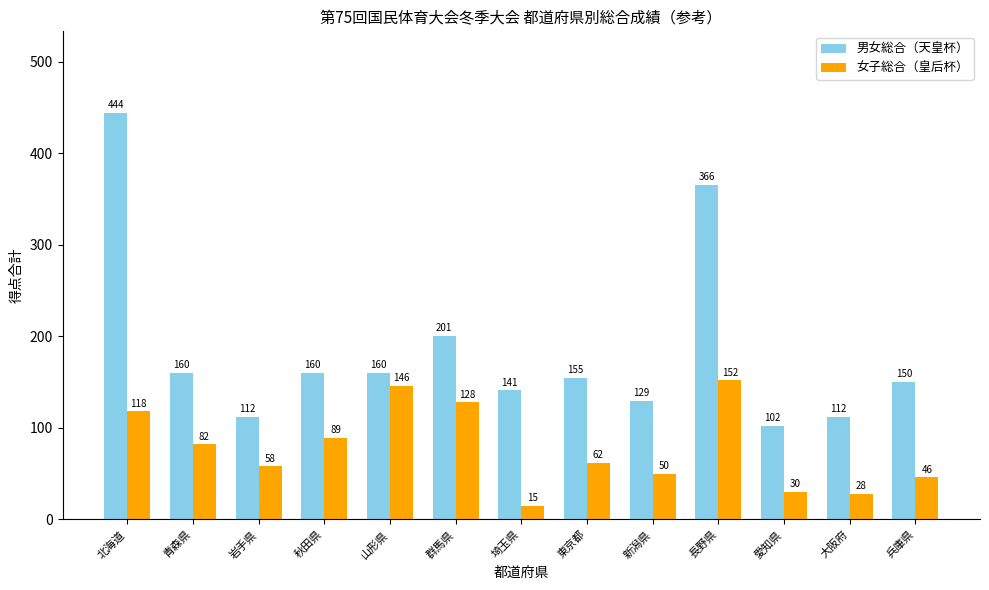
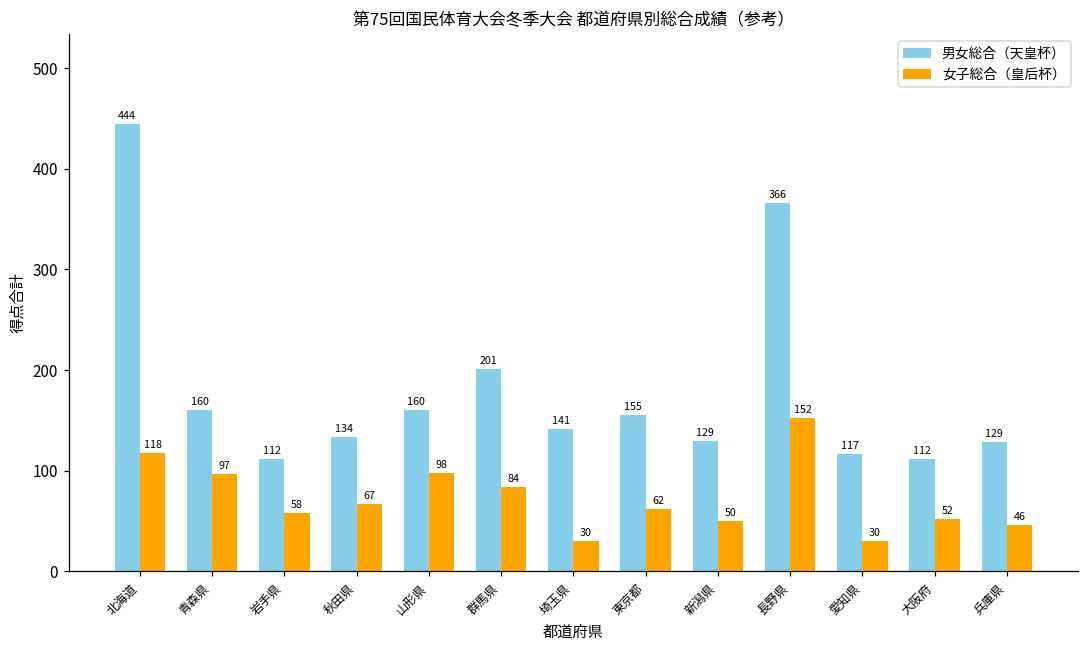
  {
    "男女総合（天皇杯）": {
      "北海道": 444,
      "青森県": 160,
      "岩手県": 112,
-     "秋田県": 160,
+     "秋田県": 134,
      "山形県": 160,
      "群馬県": 201,
      "埼玉県": 141,
      "東京都": 155,
      "新潟県": 129,
      "長野県": 366,
-     "愛知県": 102,
+     "愛知県": 117,
      "大阪府": 112,
-     "兵庫県": 150
+     "兵庫県": 129
    },
    "女子総合（皇后杯）": {
      "北海道": 118,
-     "青森県": 82,
+     "青森県": 97,
      "岩手県": 58,
-     "秋田県": 89,
-     "山形県": 146,
-     "群馬県": 128,
-     "埼玉県": 15,
+     "秋田県": 67,
+     "山形県": 98,
+     "群馬県": 84,
+     "埼玉県": 30,
      "東京都": 62,
      "新潟県": 50,
      "長野県": 152,
      "愛知県": 30,
-     "大阪府": 28,
+     "大阪府": 52,
      "兵庫県": 46
    }
  }
